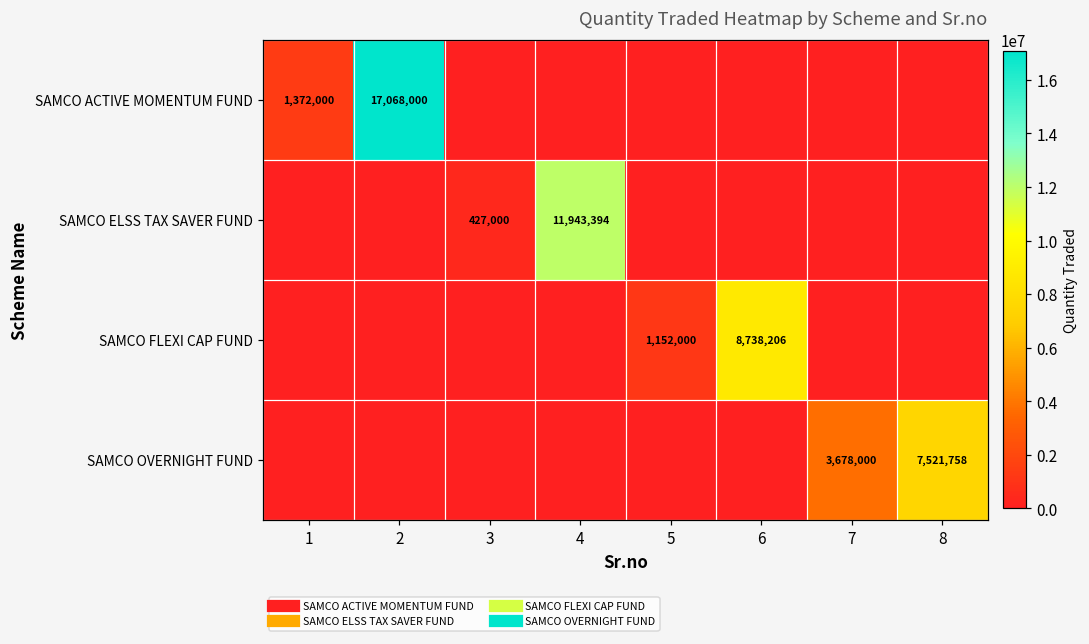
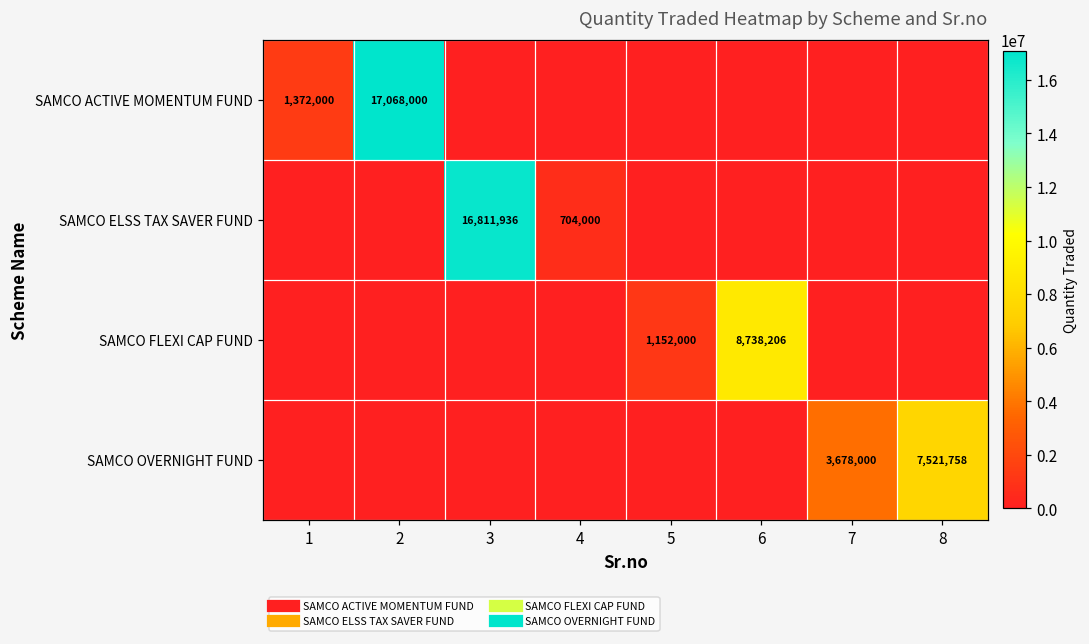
  {
    "SAMCO ACTIVE MOMENTUM FUND": {
      "1": "1,372,000",
      "2": "17,068,000"
    },
    "SAMCO ELSS TAX SAVER FUND": {
-     "3": "427,000",
-     "4": "11,943,394"
+     "3": "16,811,936",
+     "4": "704,000"
    },
    "SAMCO FLEXI CAP FUND": {
      "5": "1,152,000",
      "6": "8,738,206"
    },
    "SAMCO OVERNIGHT FUND": {
      "7": "3,678,000",
      "8": "7,521,758"
    }
  }
